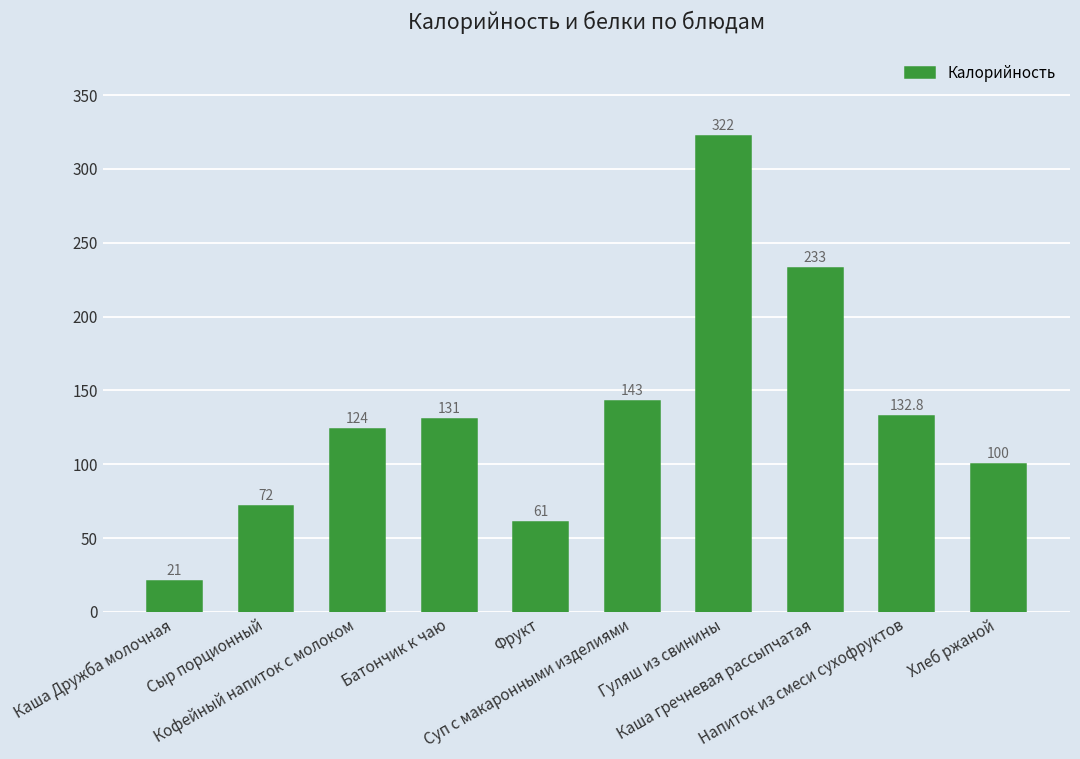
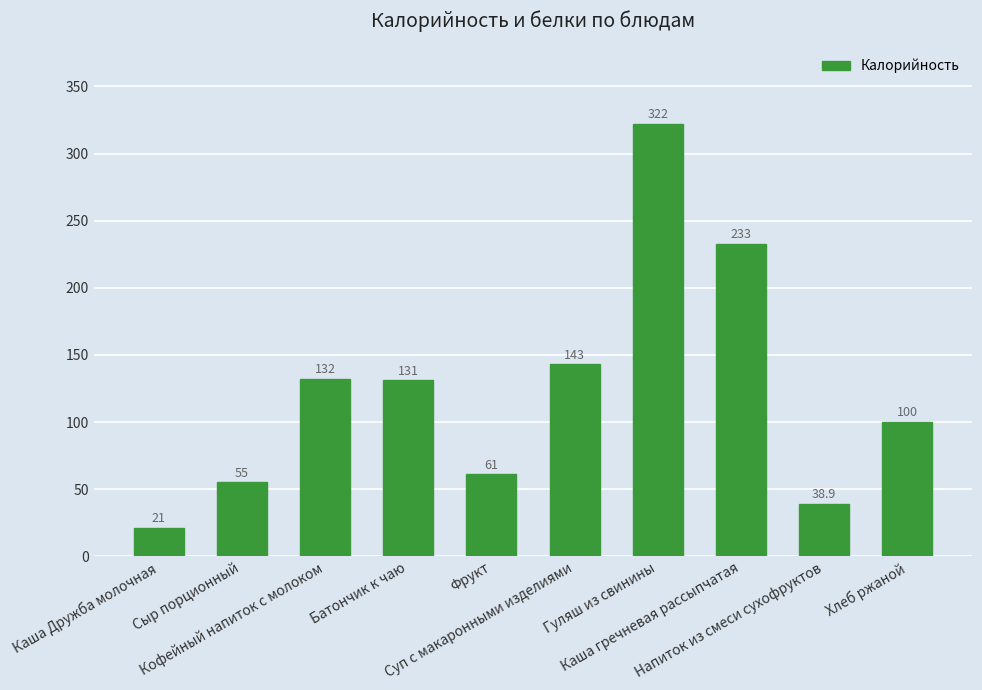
  {
    "Каша Дружба молочная": 21,
-   "Сыр порционный": 72,
-   "Кофейный напиток с молоком": 124,
+   "Сыр порционный": 55,
+   "Кофейный напиток с молоком": 132,
    "Батончик к чаю": 131,
    "Фрукт": 61,
    "Суп с макаронными изделиями": 143,
    "Гуляш из свинины": 322,
    "Каша гречневая рассыпчатая": 233,
-   "Напиток из смеси сухофруктов": 132.8,
+   "Напиток из смеси сухофруктов": 38.9,
    "Хлеб ржаной": 100
  }
